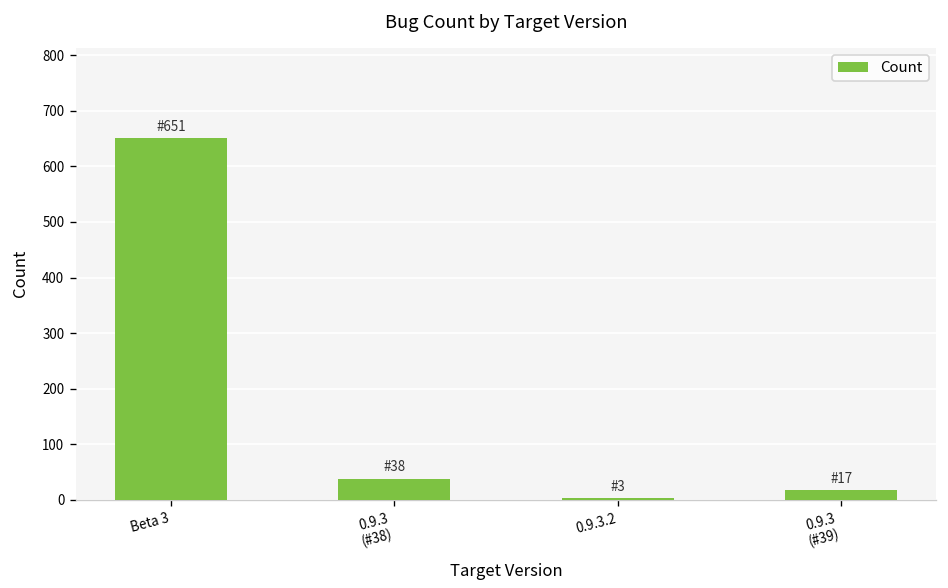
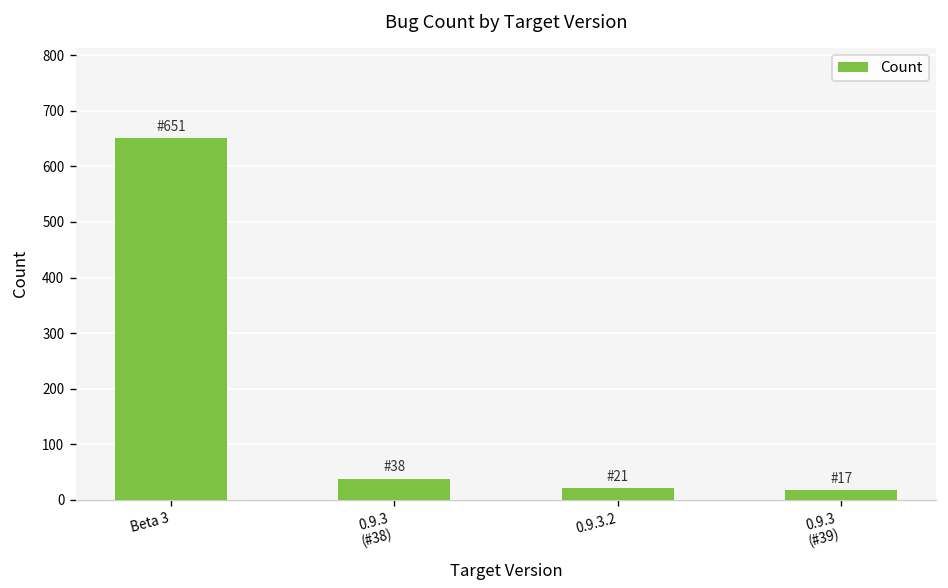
  {
    "Beta 3": 651,
    "0.9.3 (#38)": 38,
-   "0.9.3.2": 3,
+   "0.9.3.2": 21,
    "0.9.3 (#39)": 17
  }
